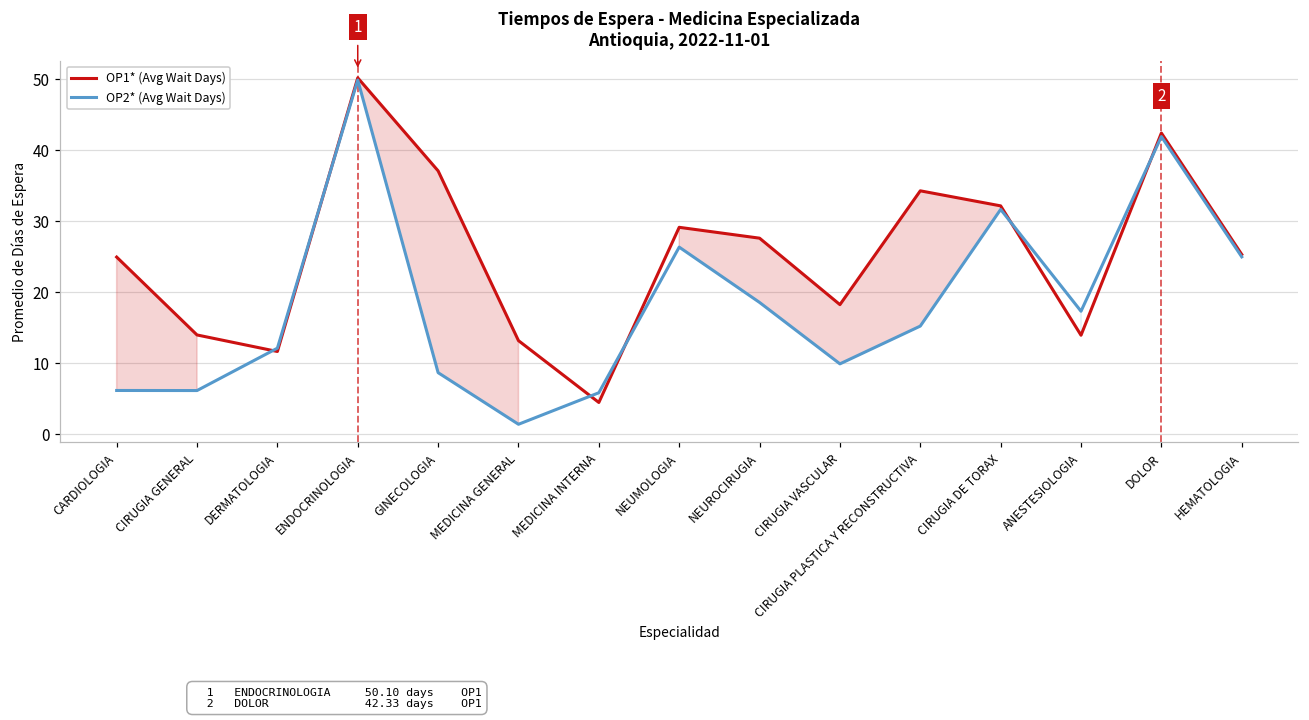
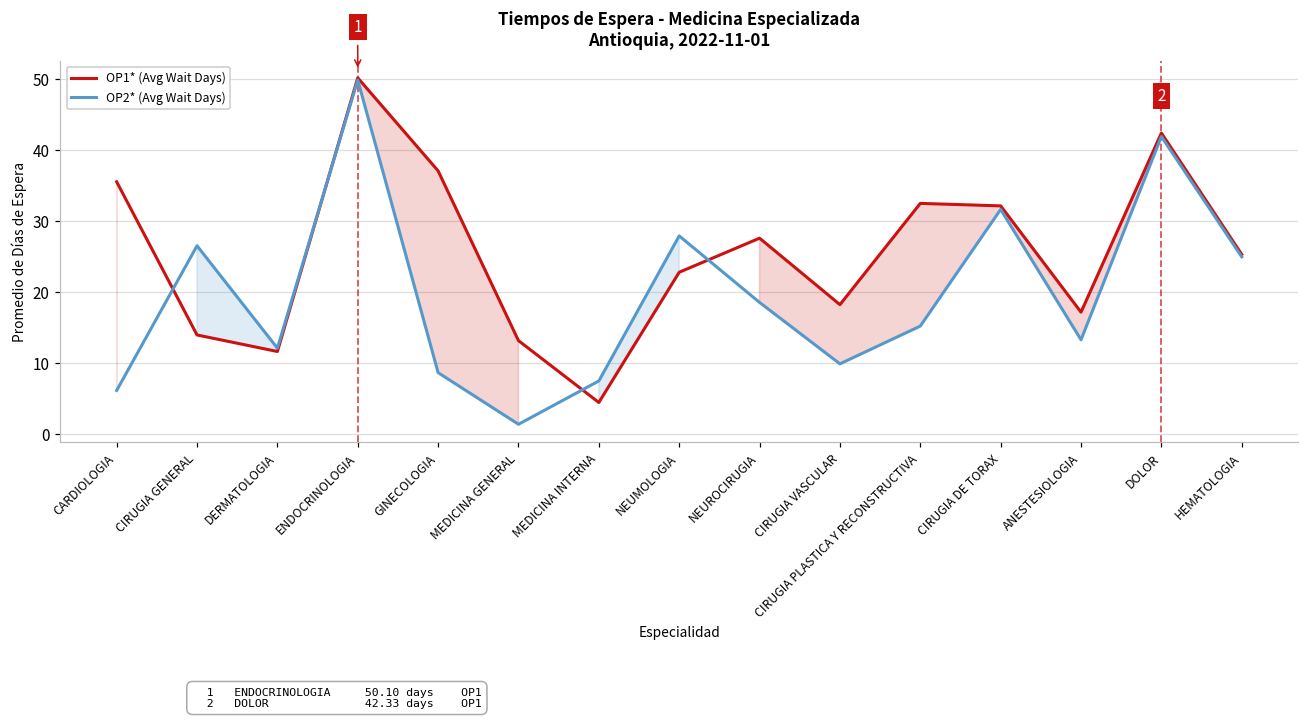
  {
    "OP1* (Avg Wait Days)": {
-     "CARDIOLOGIA": 25,
+     "CARDIOLOGIA": 35,
      "CIRUGIA GENERAL": 14,
      "DERMATOLOGIA": 12,
      "GINECOLOGIA": 37,
      "MEDICINA GENERAL": 13,
      "MEDICINA INTERNA": 4,
-     "NEUMOLOGIA": 29,
+     "NEUMOLOGIA": 23,
      "NEUROCIRUGIA": 28,
      "CIRUGIA VASCULAR": 18,
-     "CIRUGIA PLASTICA Y RECONSTRUCTIVA": 34,
+     "CIRUGIA PLASTICA Y RECONSTRUCTIVA": 32,
      "CIRUGIA DE TORAX": 32,
-     "ANESTESIOLOGIA": 14,
+     "ANESTESIOLOGIA": 17,
      "DOLOR": 42
    },
    "OP2* (Avg Wait Days)": {
      "CARDIOLOGIA": 6,
-     "CIRUGIA GENERAL": 6,
+     "CIRUGIA GENERAL": 26,
      "DERMATOLOGIA": 12,
      "GINECOLOGIA": 9,
      "MEDICINA GENERAL": 1,
-     "MEDICINA INTERNA": 6,
-     "NEUMOLOGIA": 26,
+     "MEDICINA INTERNA": 7,
+     "NEUMOLOGIA": 28,
      "NEUROCIRUGIA": 18,
      "CIRUGIA VASCULAR": 10,
      "CIRUGIA PLASTICA Y RECONSTRUCTIVA": 15,
      "CIRUGIA DE TORAX": 32,
-     "ANESTESIOLOGIA": 17,
+     "ANESTESIOLOGIA": 13,
      "DOLOR": 42
    }
  }
